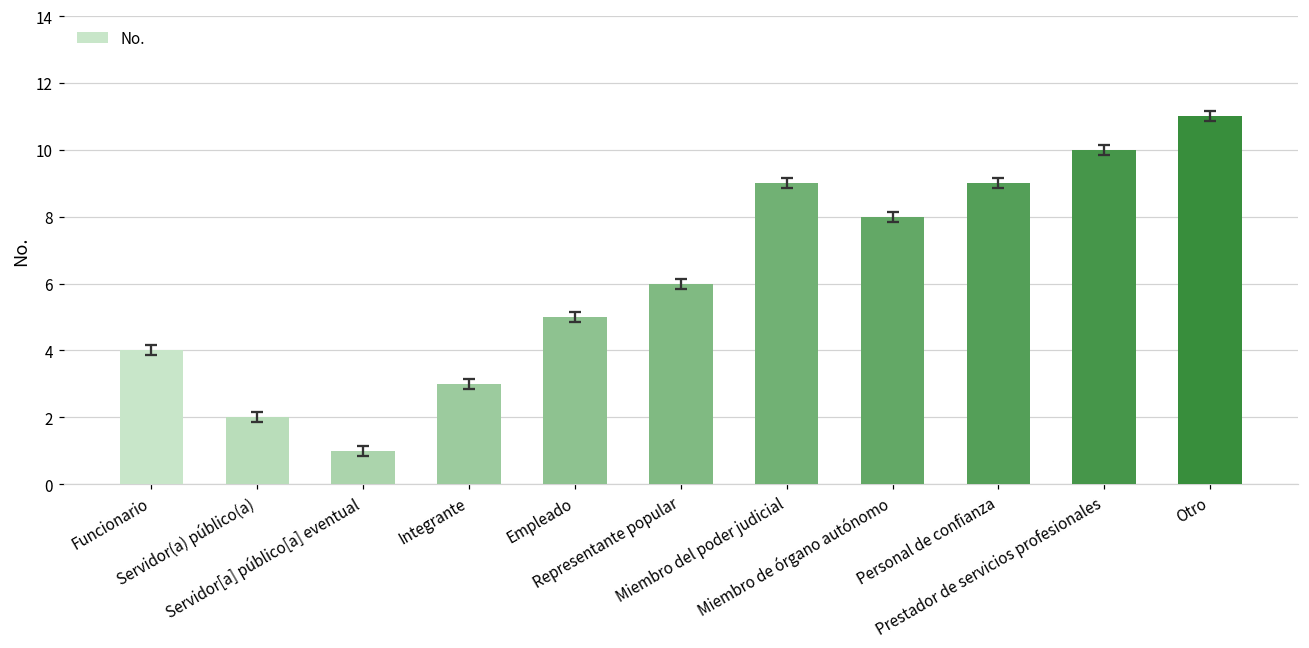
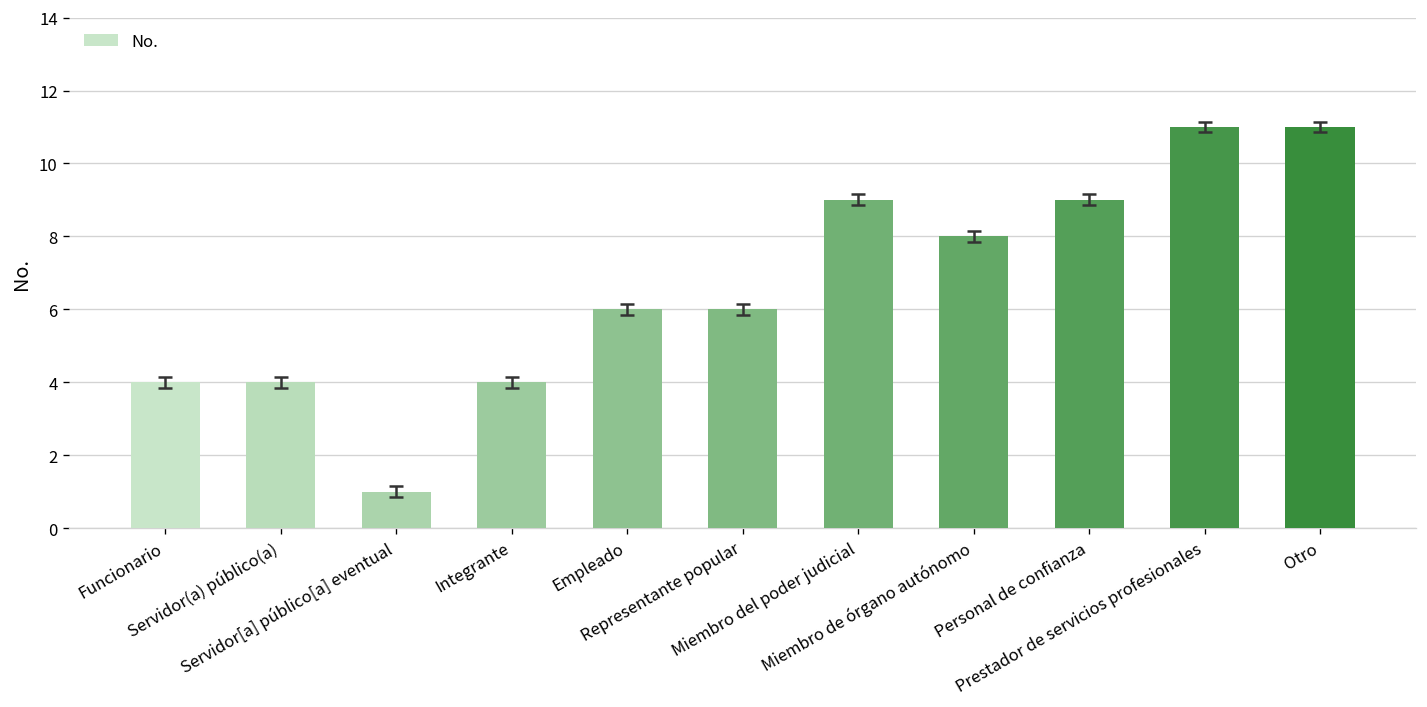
  {
    "No.": {
      "Funcionario": 4,
-     "Servidor(a) público(a)": 2,
+     "Servidor(a) público(a)": 4,
      "Servidor[a] público[a] eventual": 1,
-     "Integrante": 3,
-     "Empleado": 5,
+     "Integrante": 4,
+     "Empleado": 6,
      "Representante popular": 6,
      "Miembro del poder judicial": 9,
      "Miembro de órgano autónomo": 8,
      "Personal de confianza": 9,
-     "Prestador de servicios profesionales": 10,
+     "Prestador de servicios profesionales": 11,
      "Otro": 11
    }
  }
